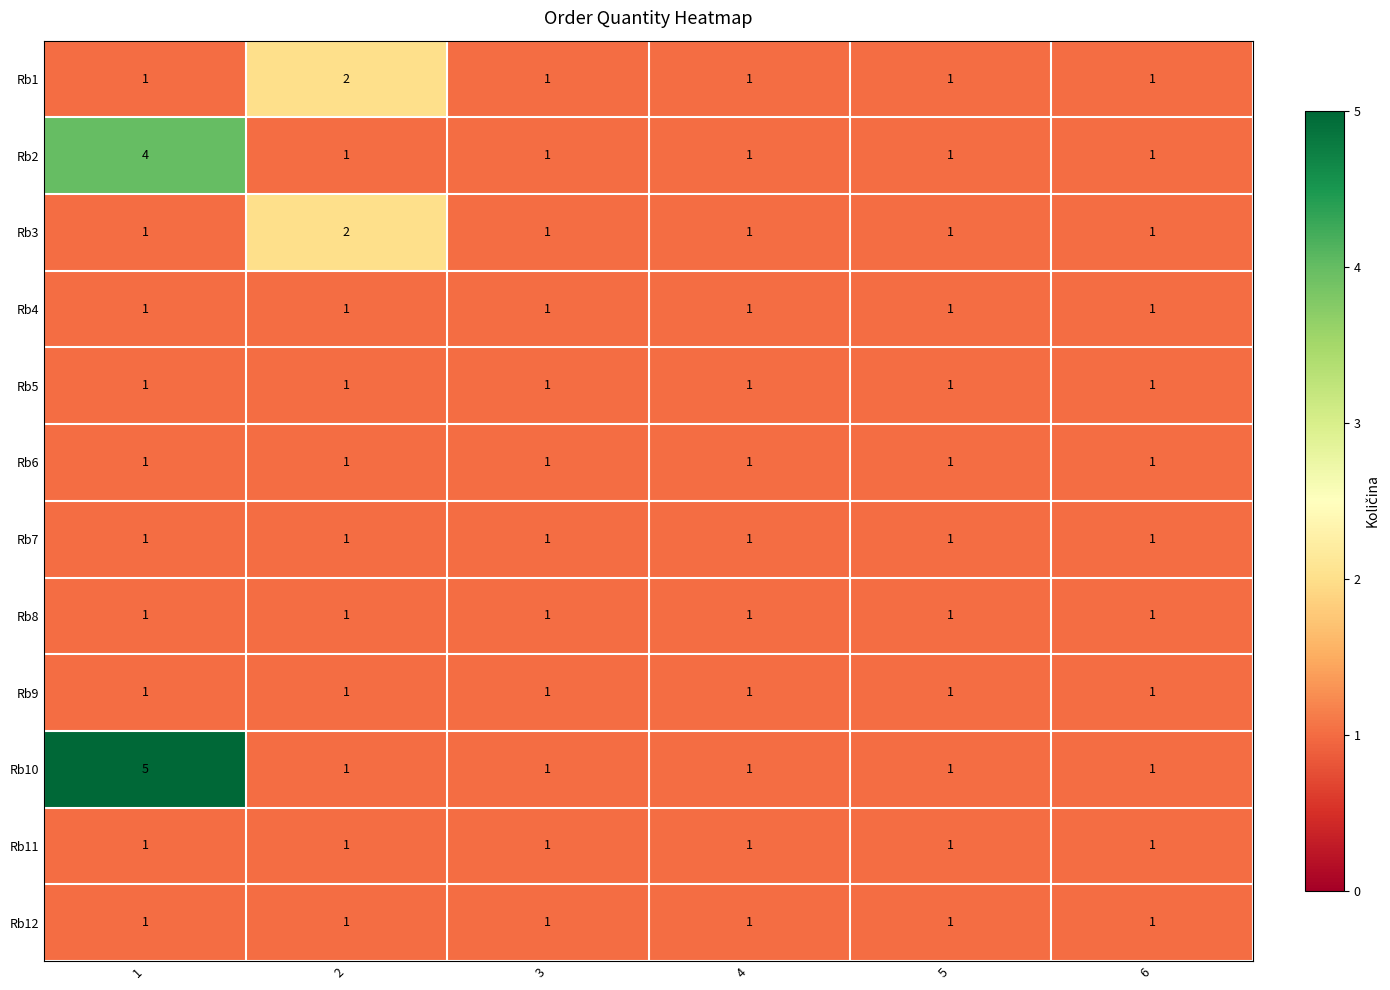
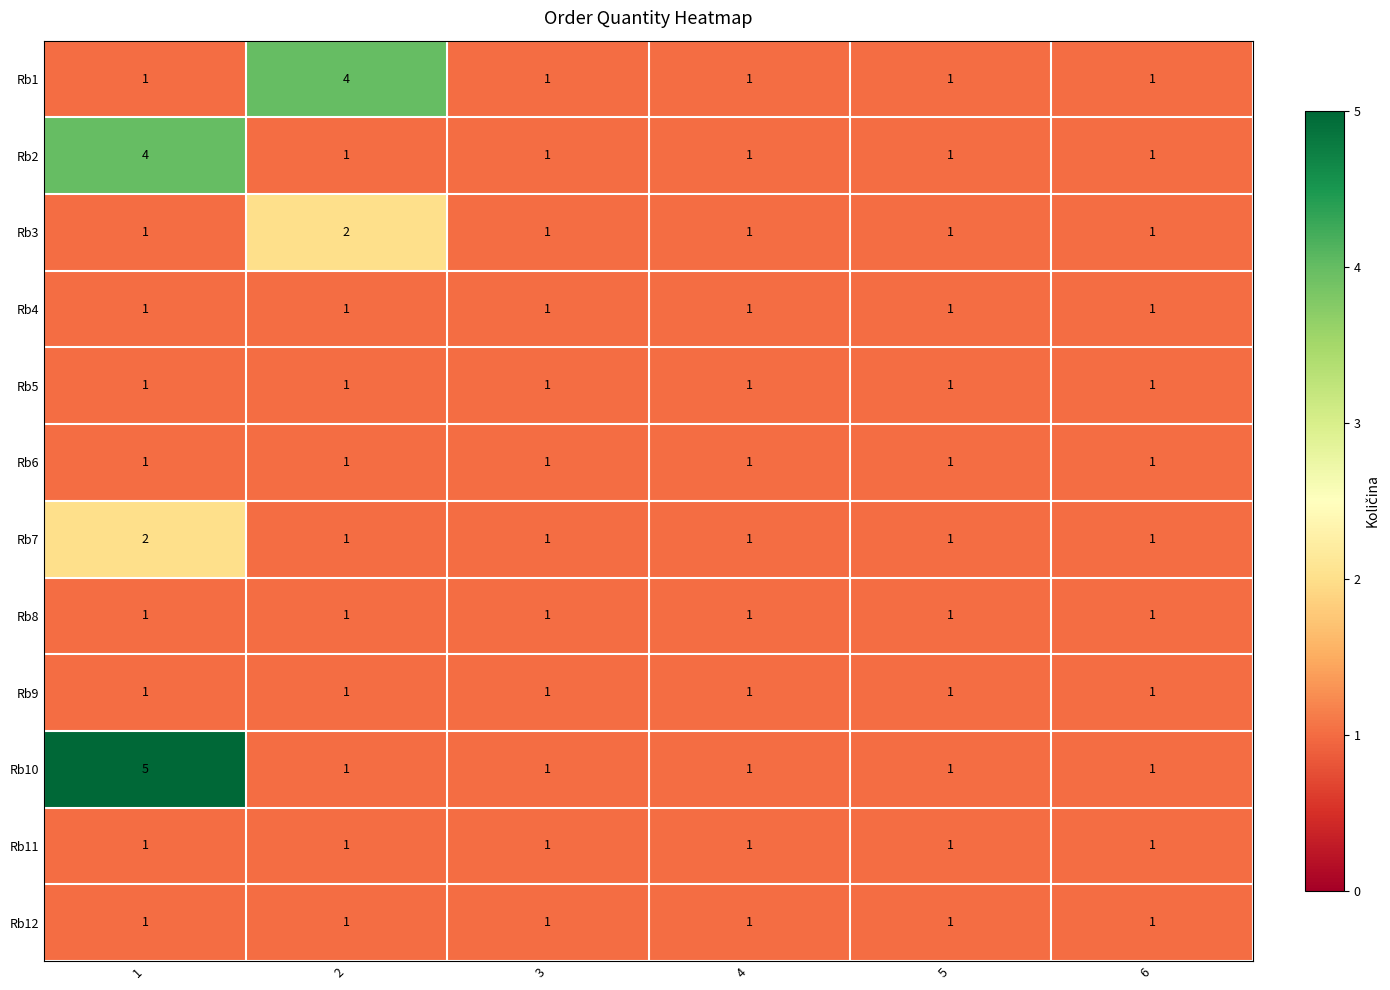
  {
    "Rb1": {
      "1": 1,
-     "2": 2,
+     "2": 4,
      "3": 1,
      "4": 1,
      "5": 1,
      "6": 1
    },
    "Rb2": {
      "1": 4,
      "2": 1,
      "3": 1,
      "4": 1,
      "5": 1,
      "6": 1
    },
    "Rb3": {
      "1": 1,
      "2": 2,
      "3": 1,
      "4": 1,
      "5": 1,
      "6": 1
    },
    "Rb4": {
      "1": 1,
      "2": 1,
      "3": 1,
      "4": 1,
      "5": 1,
      "6": 1
    },
    "Rb5": {
      "1": 1,
      "2": 1,
      "3": 1,
      "4": 1,
      "5": 1,
      "6": 1
    },
    "Rb6": {
      "1": 1,
      "2": 1,
      "3": 1,
      "4": 1,
      "5": 1,
      "6": 1
    },
    "Rb7": {
-     "1": 1,
+     "1": 2,
      "2": 1,
      "3": 1,
      "4": 1,
      "5": 1,
      "6": 1
    },
    "Rb8": {
      "1": 1,
      "2": 1,
      "3": 1,
      "4": 1,
      "5": 1,
      "6": 1
    },
    "Rb9": {
      "1": 1,
      "2": 1,
      "3": 1,
      "4": 1,
      "5": 1,
      "6": 1
    },
    "Rb10": {
      "1": 5,
      "2": 1,
      "3": 1,
      "4": 1,
      "5": 1,
      "6": 1
    },
    "Rb11": {
      "1": 1,
      "2": 1,
      "3": 1,
      "4": 1,
      "5": 1,
      "6": 1
    },
    "Rb12": {
      "1": 1,
      "2": 1,
      "3": 1,
      "4": 1,
      "5": 1,
      "6": 1
    }
  }
